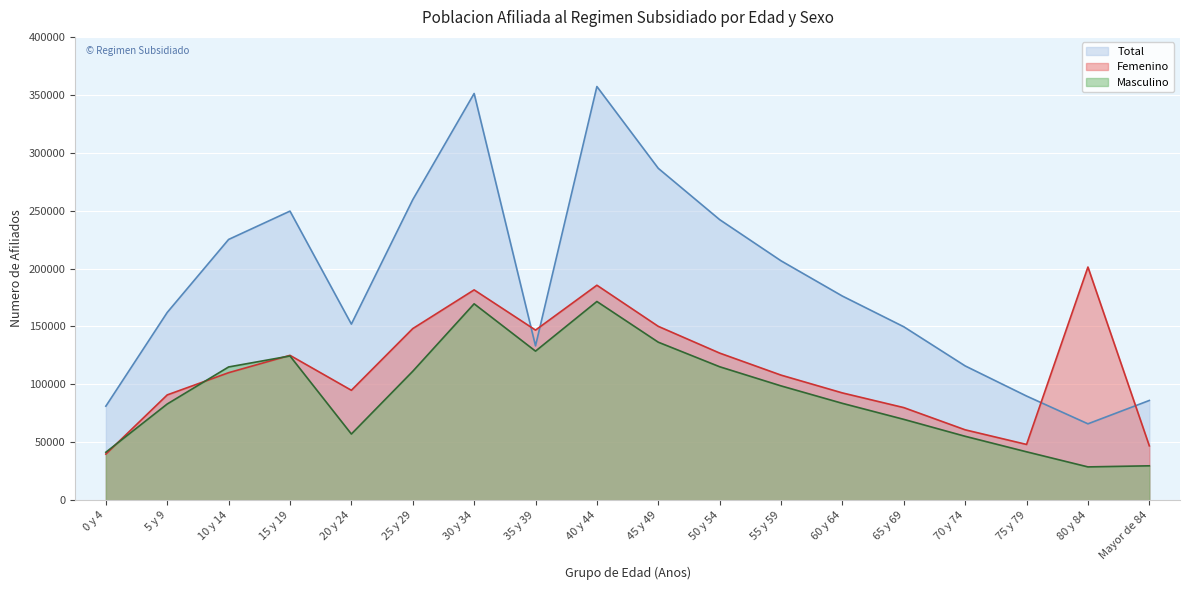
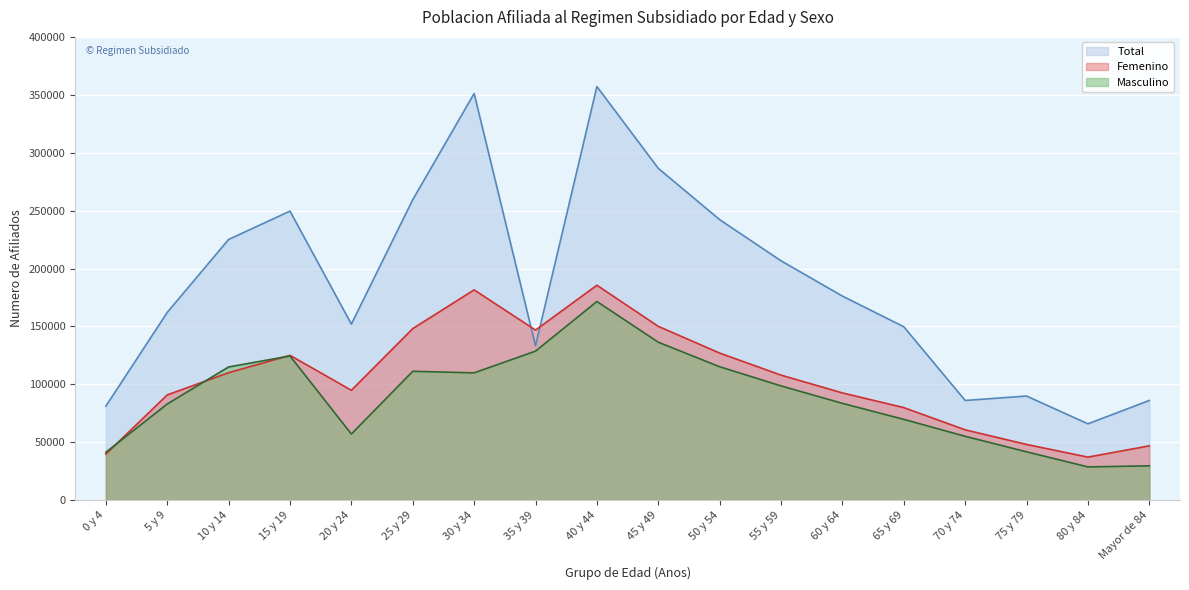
  {
    "Total": {
      "0 y 4": 81000,
      "5 y 9": 162000,
      "10 y 14": 225000,
      "15 y 19": 250000,
      "20 y 24": 152000,
      "25 y 29": 259000,
      "30 y 34": 351000,
      "35 y 39": 133000,
      "40 y 44": 357000,
      "45 y 49": 287000,
      "50 y 54": 242000,
      "55 y 59": 207000,
      "60 y 64": 176000,
      "65 y 69": 150000,
-     "70 y 74": 116000,
+     "70 y 74": 86000,
      "75 y 79": 90000,
      "80 y 84": 66000,
      "Mayor de 84": 86000
    },
    "Femenino": {
      "5 y 9": 91000,
      "10 y 14": 110000,
      "20 y 24": 95000,
      "25 y 29": 148000,
      "30 y 34": 182000,
      "35 y 39": 147000,
      "40 y 44": 186000,
      "45 y 49": 150000,
      "50 y 54": 127000,
      "55 y 59": 108000,
      "60 y 64": 93000,
      "65 y 69": 80000,
      "70 y 74": 61000,
      "75 y 79": 48000,
-     "80 y 84": 201000,
+     "80 y 84": 37000,
      "Mayor de 84": 47000
    },
    "Masculino": {
      "5 y 9": 83000,
      "10 y 14": 115000,
      "20 y 24": 57000,
      "25 y 29": 111000,
-     "30 y 34": 170000,
+     "30 y 34": 110000,
      "35 y 39": 129000,
      "40 y 44": 172000,
      "45 y 49": 136000,
      "50 y 54": 115000,
      "55 y 59": 99000,
      "60 y 64": 84000,
      "65 y 69": 70000,
      "70 y 74": 55000,
      "75 y 79": 42000,
      "80 y 84": 29000,
      "Mayor de 84": 30000
    }
  }
